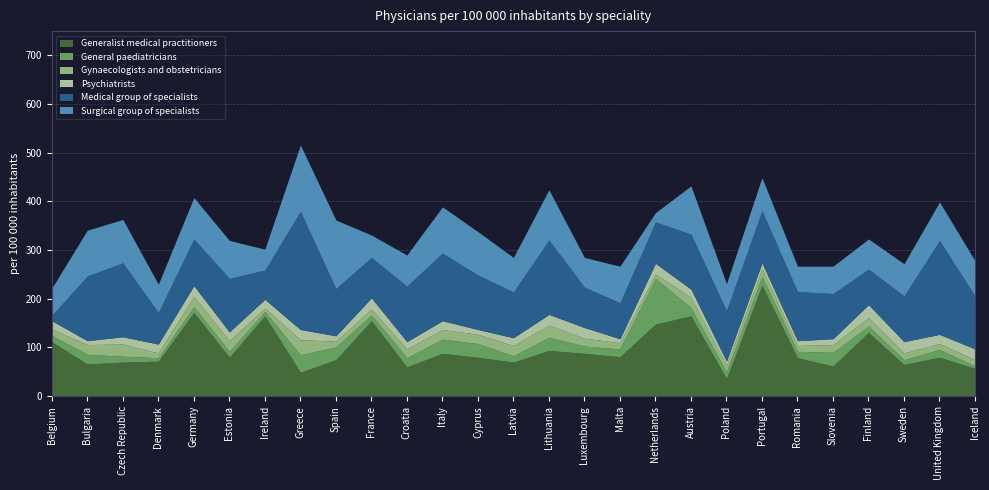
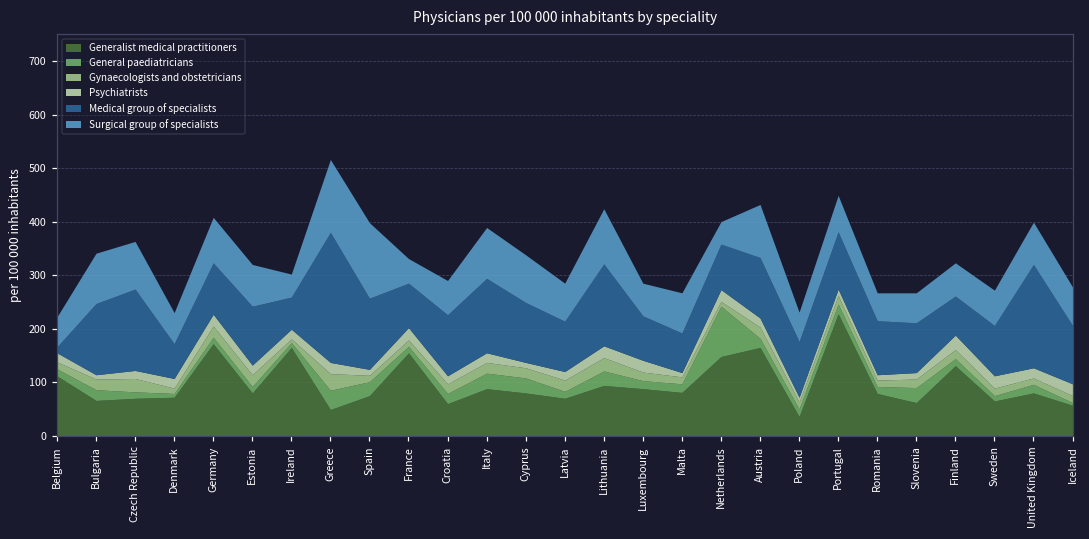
  {
    "Generalist medical practitioners": {
      "Belgium": 110,
      "Bulgaria": 70,
      "Czech Republic": 70,
      "Denmark": 70,
      "Germany": 170,
      "Estonia": 80,
      "Ireland": 170,
      "Greece": 50,
      "Spain": 80,
      "France": 160,
      "Croatia": 60,
      "Italy": 90,
      "Cyprus": 80,
      "Latvia": 70,
      "Lithuania": 90,
      "Luxembourg": 90,
      "Malta": 80,
      "Netherlands": 150,
      "Austria": 170,
      "Poland": 40,
      "Portugal": 230,
      "Romania": 80,
      "Slovenia": 60,
      "Finland": 130,
      "Sweden": 70,
      "United Kingdom": 80
    },
    "General paediatricians": {
      "Belgium": 10,
      "Bulgaria": 20,
      "Czech Republic": 10,
      "Denmark": 10,
      "Germany": 10,
      "Estonia": 10,
      "Ireland": 10,
      "Greece": 40,
      "Spain": 30,
      "France": 10,
      "Croatia": 20,
      "Italy": 30,
      "Cyprus": 30,
      "Latvia": 10,
      "Lithuania": 30,
      "Luxembourg": 20,
      "Malta": 20,
      "Netherlands": 90,
      "Austria": 20,
      "Poland": 10,
      "Portugal": 20,
      "Romania": 10,
      "Slovenia": 30,
      "Finland": 10,
      "Sweden": 10,
      "United Kingdom": 20
    },
    "Medical group of specialists": {
      "Belgium": 10,
      "Bulgaria": 130,
      "Czech Republic": 150,
      "Denmark": 70,
      "Germany": 100,
      "Estonia": 110,
      "Ireland": 60,
      "Greece": 240,
-     "Spain": 100,
+     "Spain": 130,
      "France": 80,
      "Croatia": 110,
      "Italy": 140,
      "Cyprus": 110,
      "Latvia": 90,
      "Lithuania": 150,
      "Luxembourg": 80,
      "Malta": 70,
      "Netherlands": 90,
      "Austria": 110,
      "Poland": 100,
      "Portugal": 110,
      "Romania": 100,
      "Slovenia": 90,
      "Finland": 70,
      "Sweden": 90,
      "United Kingdom": 190,
      "Iceland": 110
    },
    "Surgical group of specialists": {
      "Belgium": 60,
      "Bulgaria": 90,
      "Czech Republic": 90,
      "Denmark": 60,
      "Germany": 90,
      "Estonia": 80,
      "Ireland": 40,
      "Greece": 140,
      "Spain": 140,
      "France": 50,
      "Croatia": 60,
      "Italy": 100,
      "Cyprus": 90,
      "Latvia": 70,
      "Lithuania": 100,
      "Luxembourg": 60,
      "Malta": 80,
-     "Netherlands": 20,
+     "Netherlands": 40,
      "Austria": 100,
      "Poland": 60,
      "Portugal": 70,
      "Romania": 50,
      "Slovenia": 60,
      "Finland": 60,
      "Sweden": 70,
      "United Kingdom": 80,
      "Iceland": 70
    }
  }
